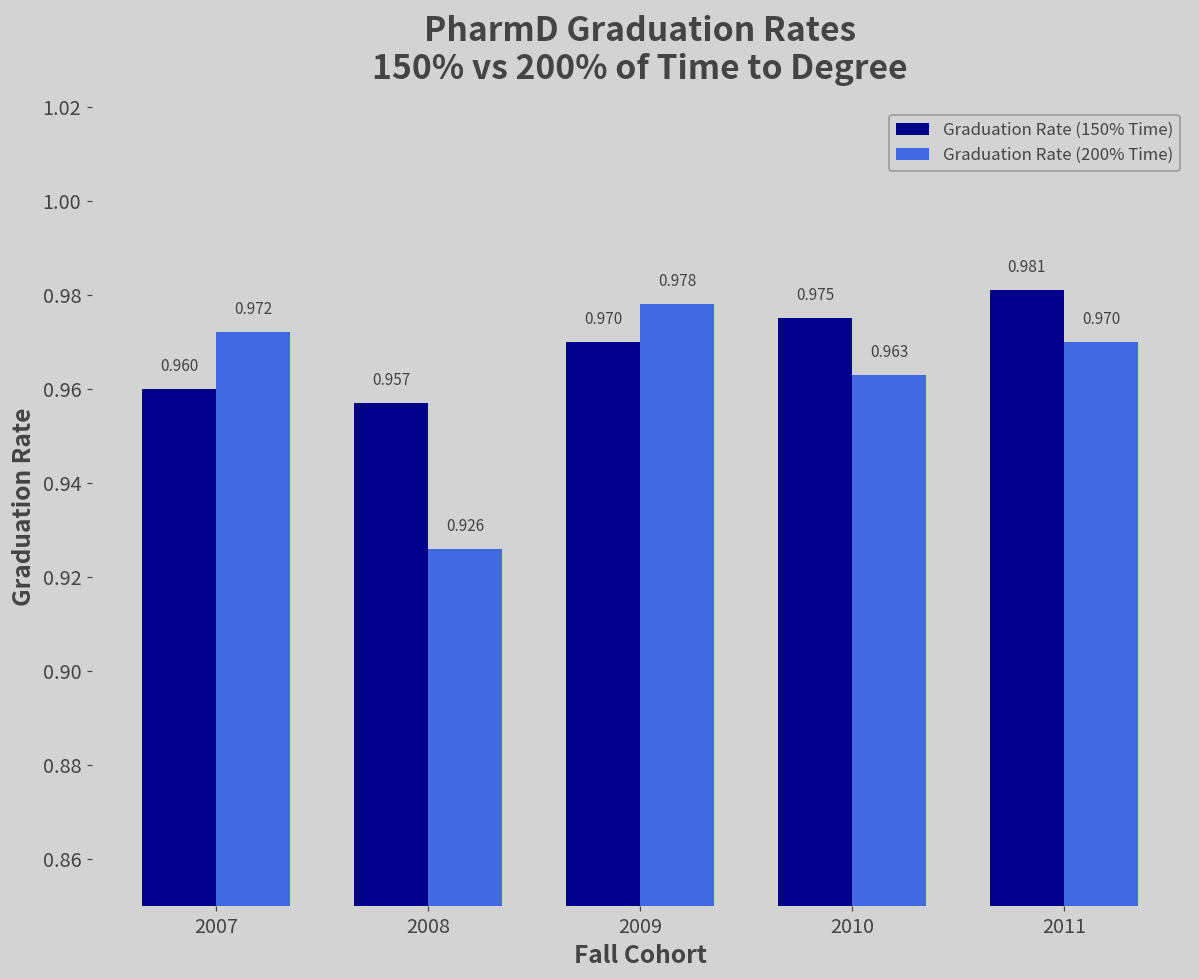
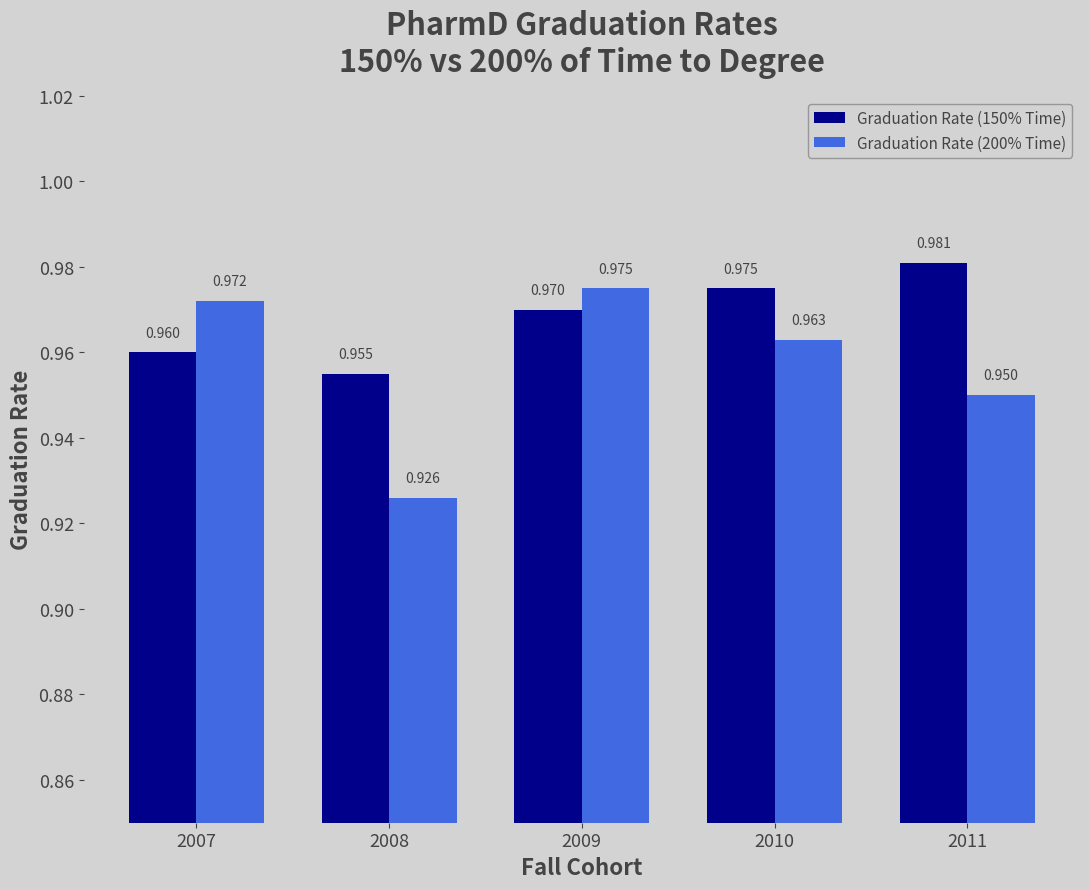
  {
    "Graduation Rate (150% Time)": {
      "2007": 0.960,
-     "2008": 0.957,
+     "2008": 0.955,
      "2009": 0.970,
      "2010": 0.975,
      "2011": 0.981
    },
    "Graduation Rate (200% Time)": {
      "2007": 0.972,
      "2008": 0.926,
-     "2009": 0.978,
+     "2009": 0.975,
      "2010": 0.963,
-     "2011": 0.970
+     "2011": 0.950
    }
  }
